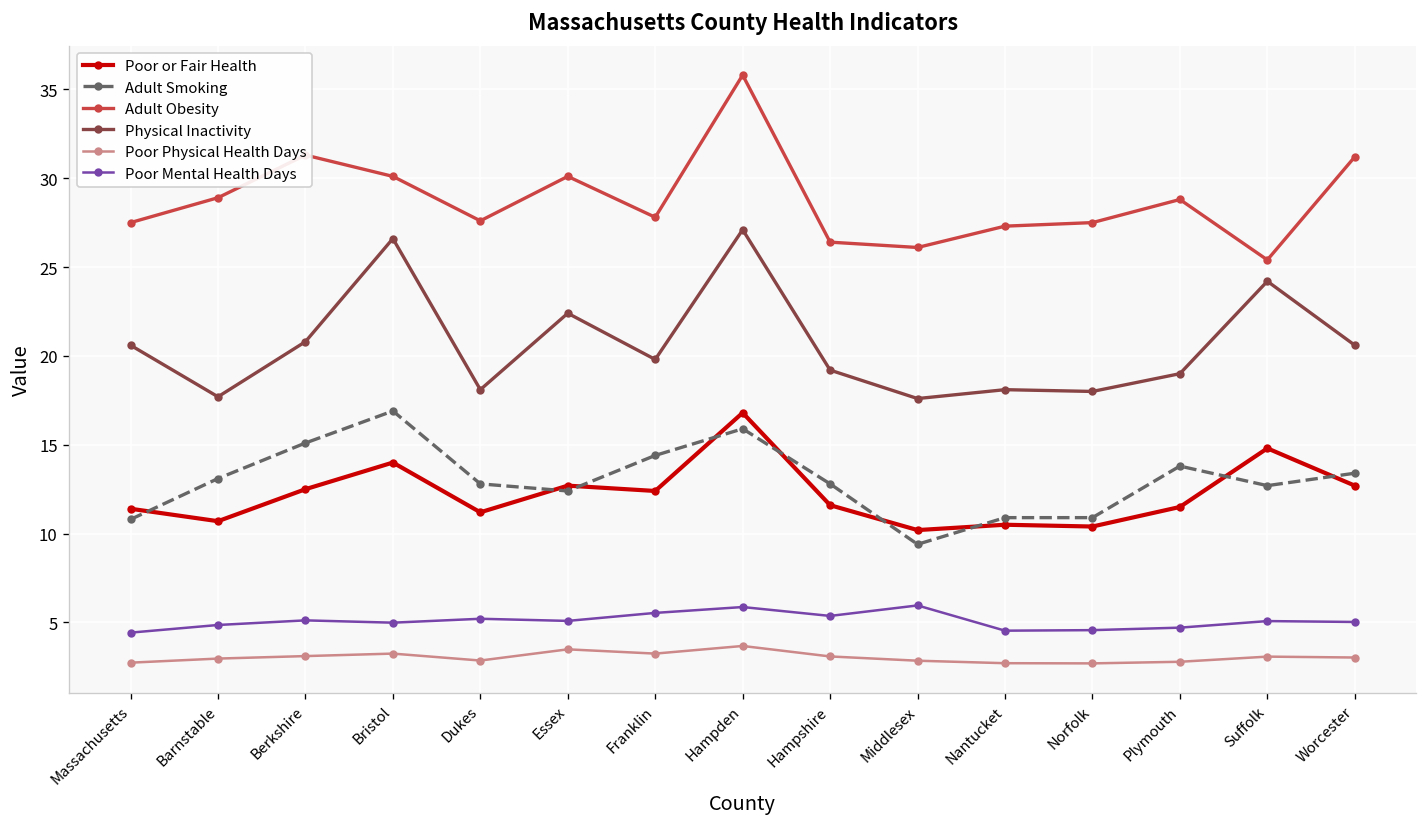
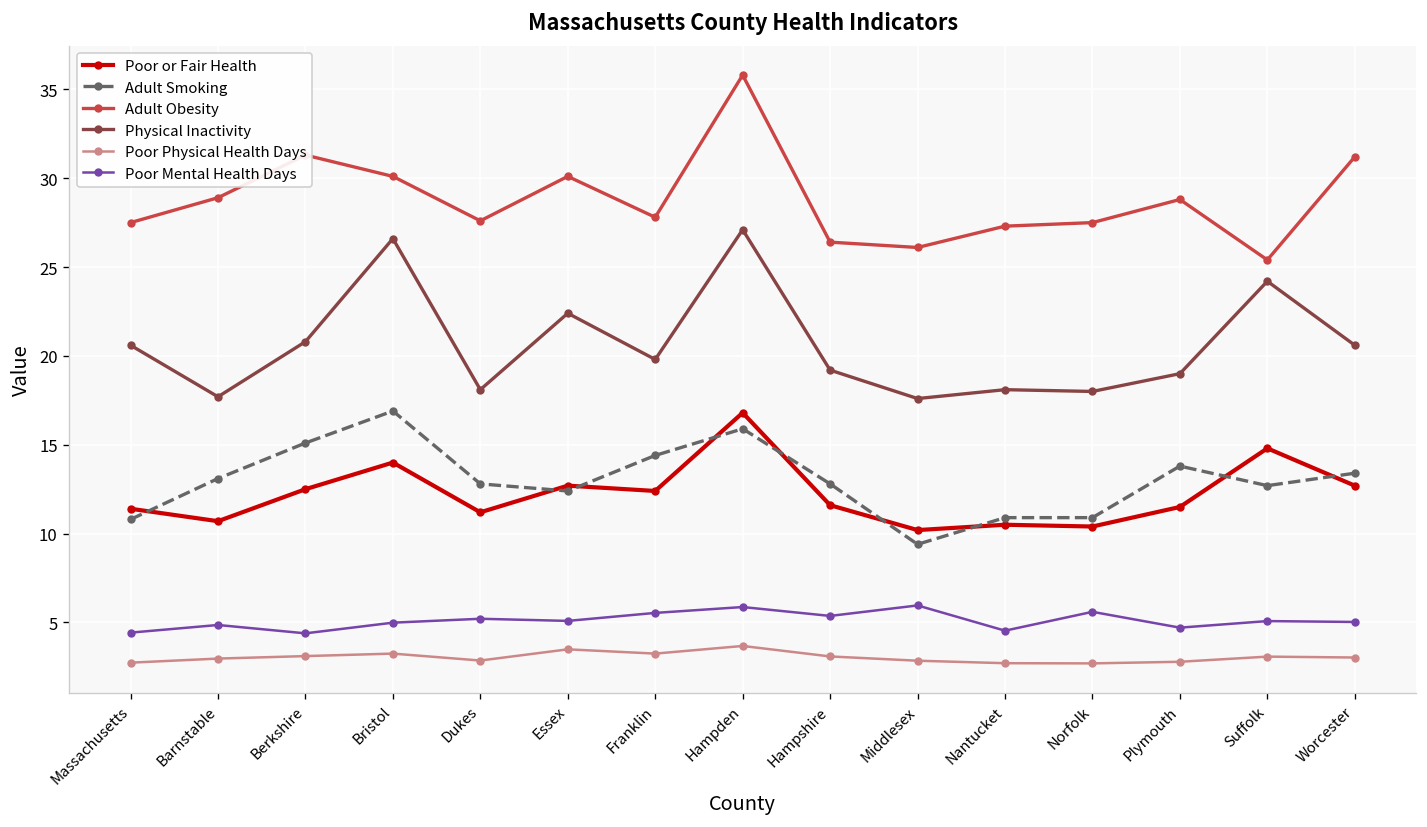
  {
    "Poor or Fair Health": {
      "Massachusetts": 11.4,
      "Barnstable": 10.7,
      "Berkshire": 12.5,
      "Bristol": 14.0,
      "Dukes": 11.2,
      "Essex": 12.7,
      "Franklin": 12.4,
      "Hampden": 16.8,
      "Hampshire": 11.6,
      "Middlesex": 10.2,
      "Nantucket": 10.5,
      "Norfolk": 10.4,
      "Plymouth": 11.5,
      "Suffolk": 14.8,
      "Worcester": 12.7
    },
    "Adult Obesity": {
      "Massachusetts": 27.5,
      "Barnstable": 28.9,
      "Bristol": 30.1,
      "Dukes": 27.6,
      "Essex": 30.1,
      "Franklin": 27.8,
      "Hampden": 35.8,
      "Hampshire": 26.4,
      "Middlesex": 26.1,
      "Nantucket": 27.3,
      "Norfolk": 27.5,
      "Plymouth": 28.8,
      "Suffolk": 25.4,
      "Worcester": 31.2
    },
    "Poor Physical Health Days": {
      "Massachusetts": 2.7,
      "Barnstable": 3.0,
      "Berkshire": 3.1,
      "Bristol": 3.3,
      "Dukes": 2.9,
      "Essex": 3.5,
      "Franklin": 3.3,
      "Hampden": 3.7,
      "Hampshire": 3.1,
      "Middlesex": 2.9,
      "Nantucket": 2.7,
      "Norfolk": 2.7,
      "Plymouth": 2.8,
      "Suffolk": 3.1,
      "Worcester": 3.0
    },
    "Poor Mental Health Days": {
      "Massachusetts": 4.4,
      "Barnstable": 4.9,
-     "Berkshire": 5.1,
+     "Berkshire": 4.4,
      "Bristol": 5.0,
      "Dukes": 5.2,
      "Essex": 5.1,
      "Franklin": 5.5,
      "Hampden": 5.9,
      "Hampshire": 5.4,
      "Middlesex": 6.0,
      "Nantucket": 4.5,
-     "Norfolk": 4.6,
+     "Norfolk": 5.6,
      "Plymouth": 4.7,
      "Suffolk": 5.1,
      "Worcester": 5.0
    }
  }
